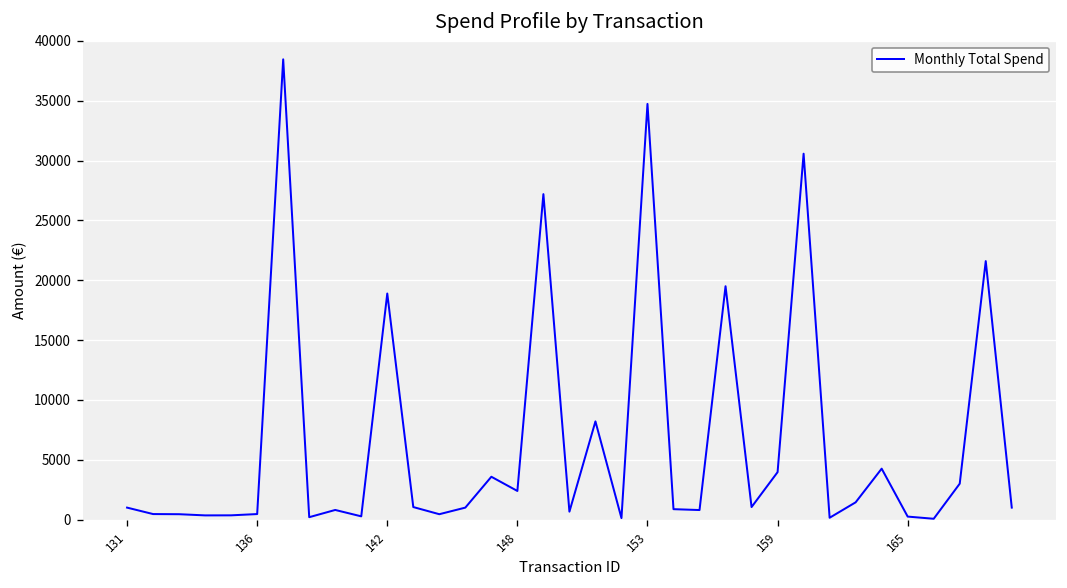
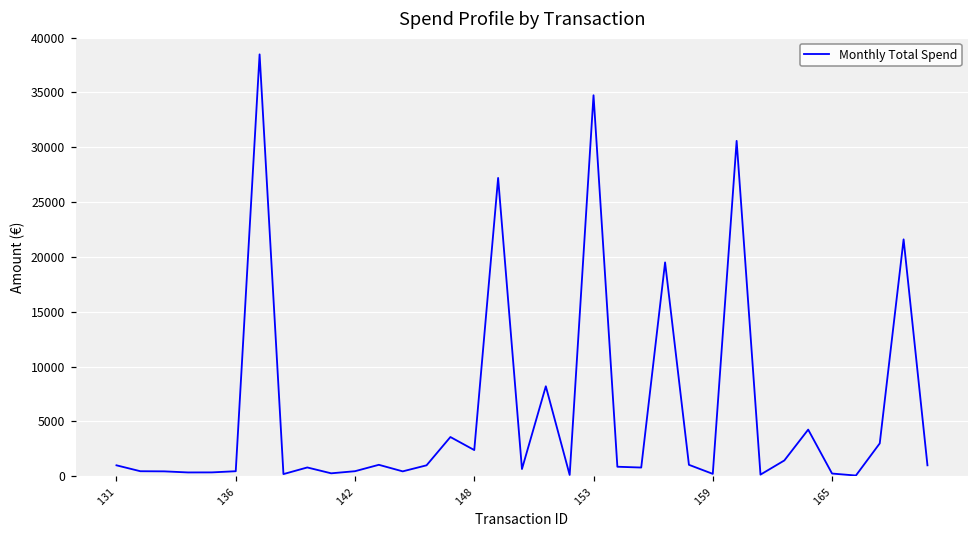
  {
    "131": 1000,
    "136": 0,
-   "142": 19000,
+   "142": 0,
    "148": 2000,
    "153": 35000,
-   "159": 4000,
+   "159": 0,
    "165": 0
  }
